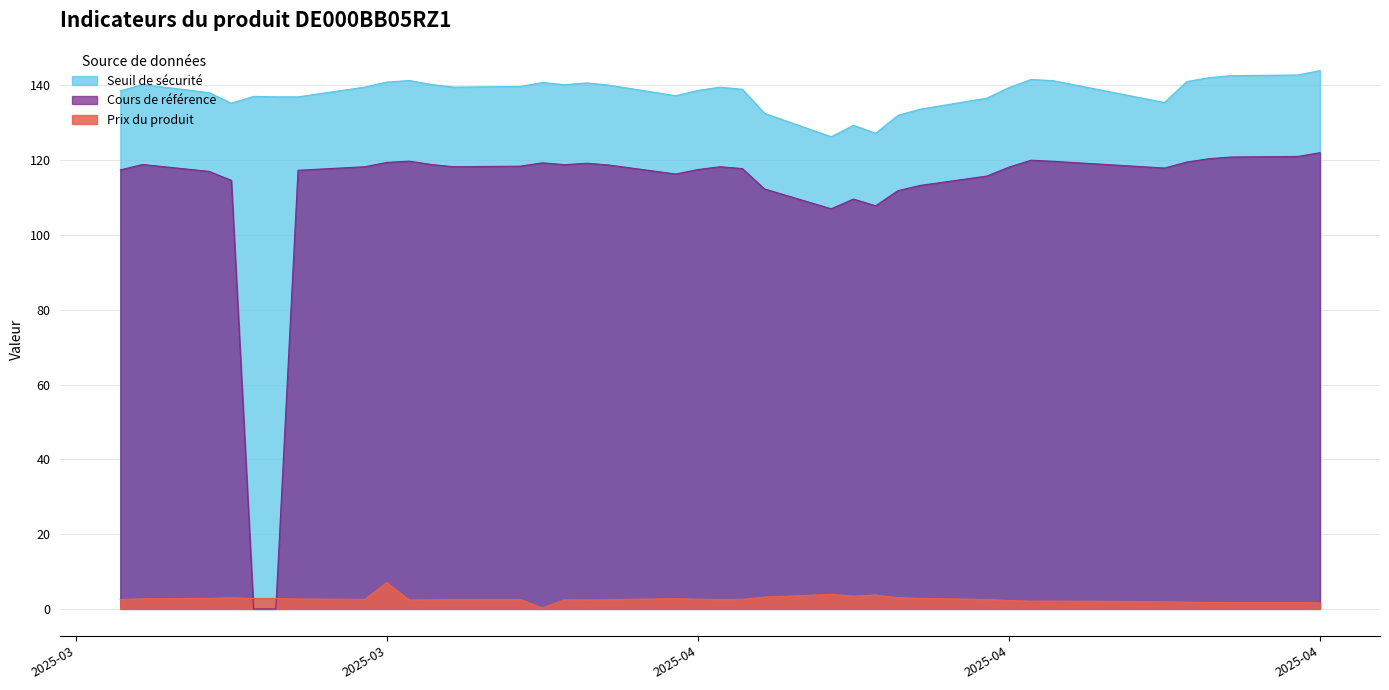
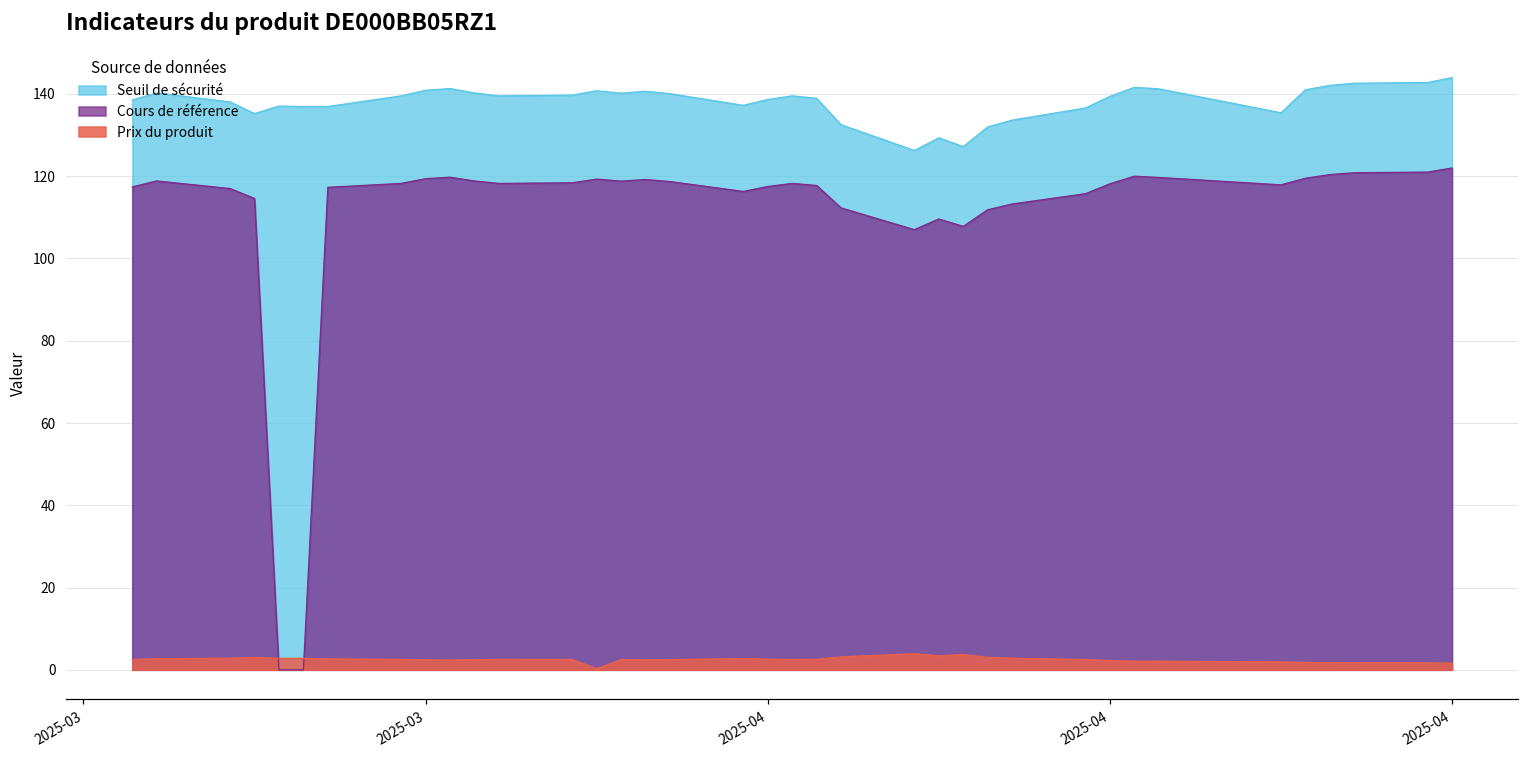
  {
    "Seuil de sécurité": {
      "2025-03": 141
    },
    "Cours de référence": {
      "2025-03": 119
    },
    "Prix du produit": {
-     "2025-03": 7
+     "2025-03": 2
    }
  }
